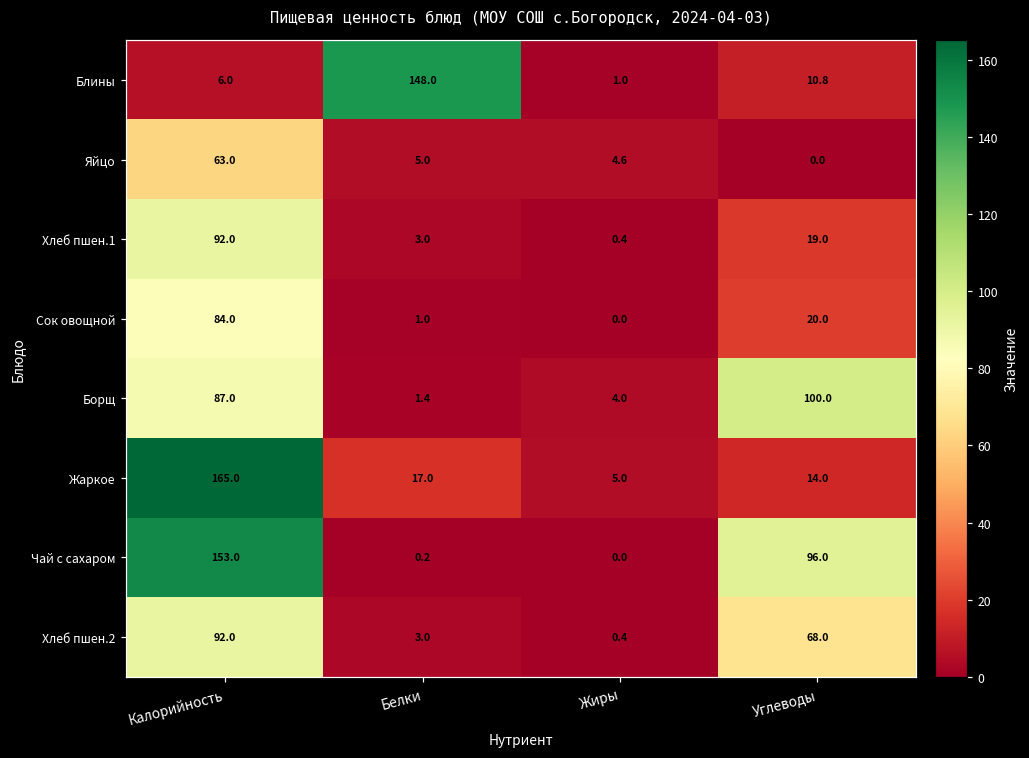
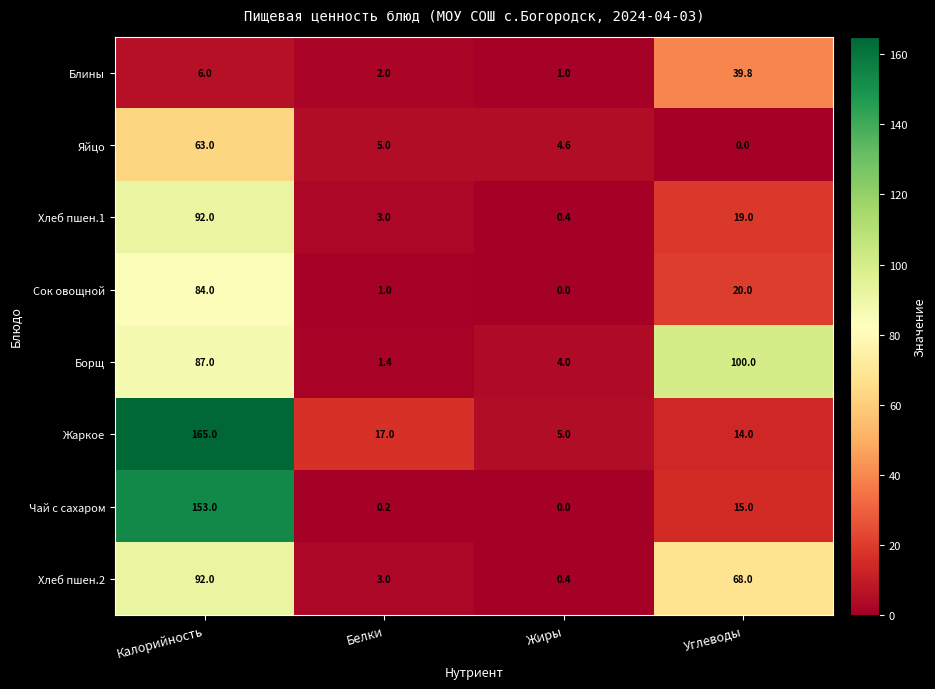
  {
    "Блины": {
      "Калорийность": 6.0,
-     "Белки": 148.0,
+     "Белки": 2.0,
      "Жиры": 1.0,
-     "Углеводы": 10.8
+     "Углеводы": 39.8
    },
    "Яйцо": {
      "Калорийность": 63.0,
      "Белки": 5.0,
      "Жиры": 4.6,
      "Углеводы": 0.0
    },
    "Хлеб пшен.1": {
      "Калорийность": 92.0,
      "Белки": 3.0,
      "Жиры": 0.4,
      "Углеводы": 19.0
    },
    "Сок овощной": {
      "Калорийность": 84.0,
      "Белки": 1.0,
      "Жиры": 0.0,
      "Углеводы": 20.0
    },
    "Борщ": {
      "Калорийность": 87.0,
      "Белки": 1.4,
      "Жиры": 4.0,
      "Углеводы": 100.0
    },
    "Жаркое": {
      "Калорийность": 165.0,
      "Белки": 17.0,
      "Жиры": 5.0,
      "Углеводы": 14.0
    },
    "Чай с сахаром": {
      "Калорийность": 153.0,
      "Белки": 0.2,
      "Жиры": 0.0,
-     "Углеводы": 96.0
+     "Углеводы": 15.0
    },
    "Хлеб пшен.2": {
      "Калорийность": 92.0,
      "Белки": 3.0,
      "Жиры": 0.4,
      "Углеводы": 68.0
    }
  }
